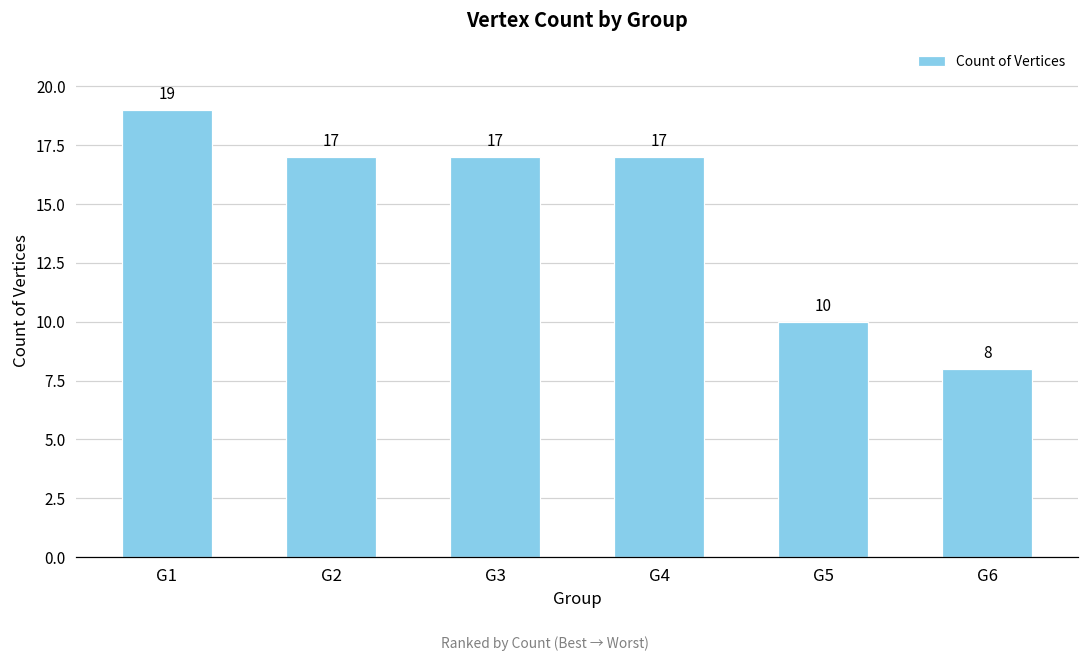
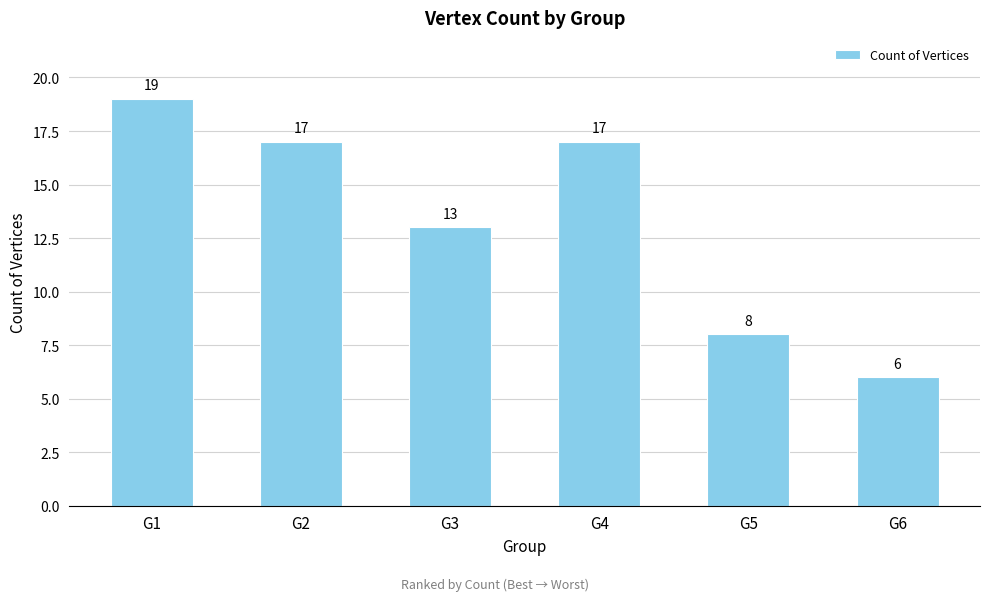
  {
    "G1": 19,
    "G2": 17,
-   "G3": 17,
+   "G3": 13,
    "G4": 17,
-   "G5": 10,
-   "G6": 8
+   "G5": 8,
+   "G6": 6
  }
